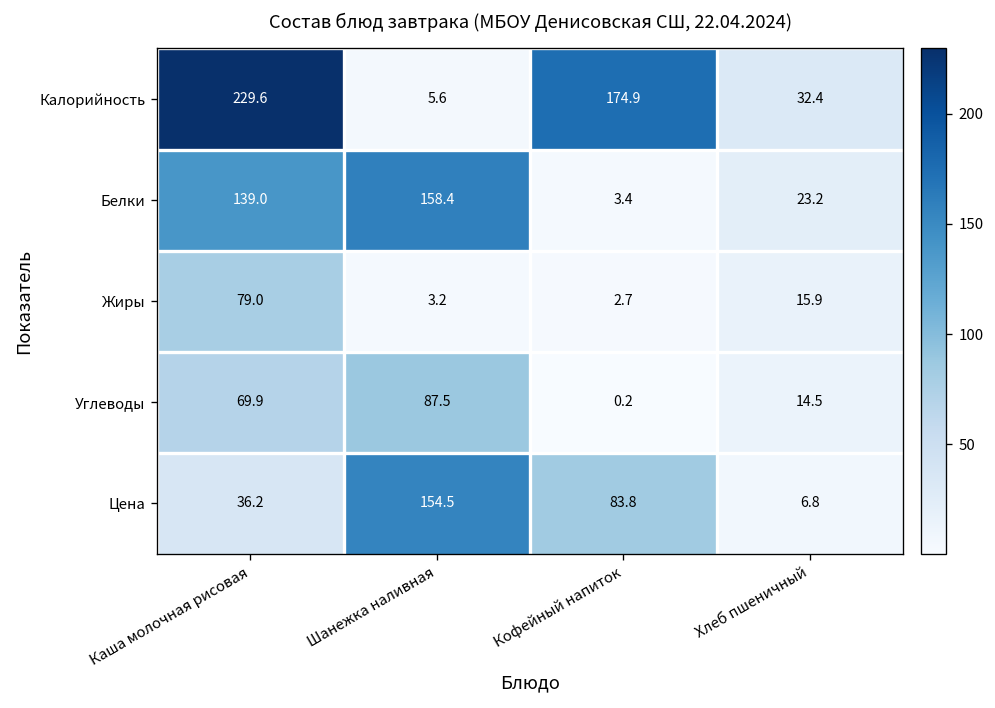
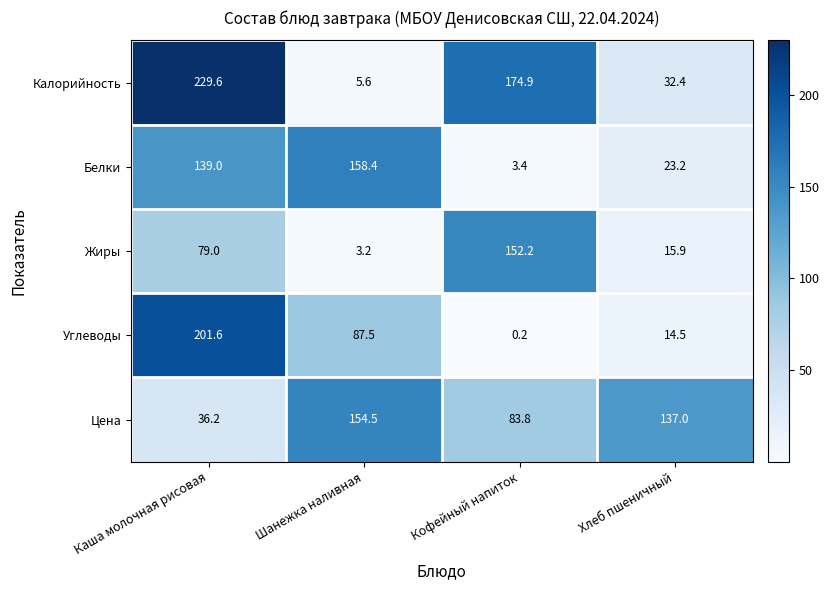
  {
    "Калорийность": {
      "Каша молочная рисовая": 229.6,
      "Шанежка наливная": 5.6,
      "Кофейный напиток": 174.9,
      "Хлеб пшеничный": 32.4
    },
    "Белки": {
      "Каша молочная рисовая": 139.0,
      "Шанежка наливная": 158.4,
      "Кофейный напиток": 3.4,
      "Хлеб пшеничный": 23.2
    },
    "Жиры": {
      "Каша молочная рисовая": 79.0,
      "Шанежка наливная": 3.2,
-     "Кофейный напиток": 2.7,
+     "Кофейный напиток": 152.2,
      "Хлеб пшеничный": 15.9
    },
    "Углеводы": {
-     "Каша молочная рисовая": 69.9,
+     "Каша молочная рисовая": 201.6,
      "Шанежка наливная": 87.5,
      "Кофейный напиток": 0.2,
      "Хлеб пшеничный": 14.5
    },
    "Цена": {
      "Каша молочная рисовая": 36.2,
      "Шанежка наливная": 154.5,
      "Кофейный напиток": 83.8,
-     "Хлеб пшеничный": 6.8
+     "Хлеб пшеничный": 137.0
    }
  }
